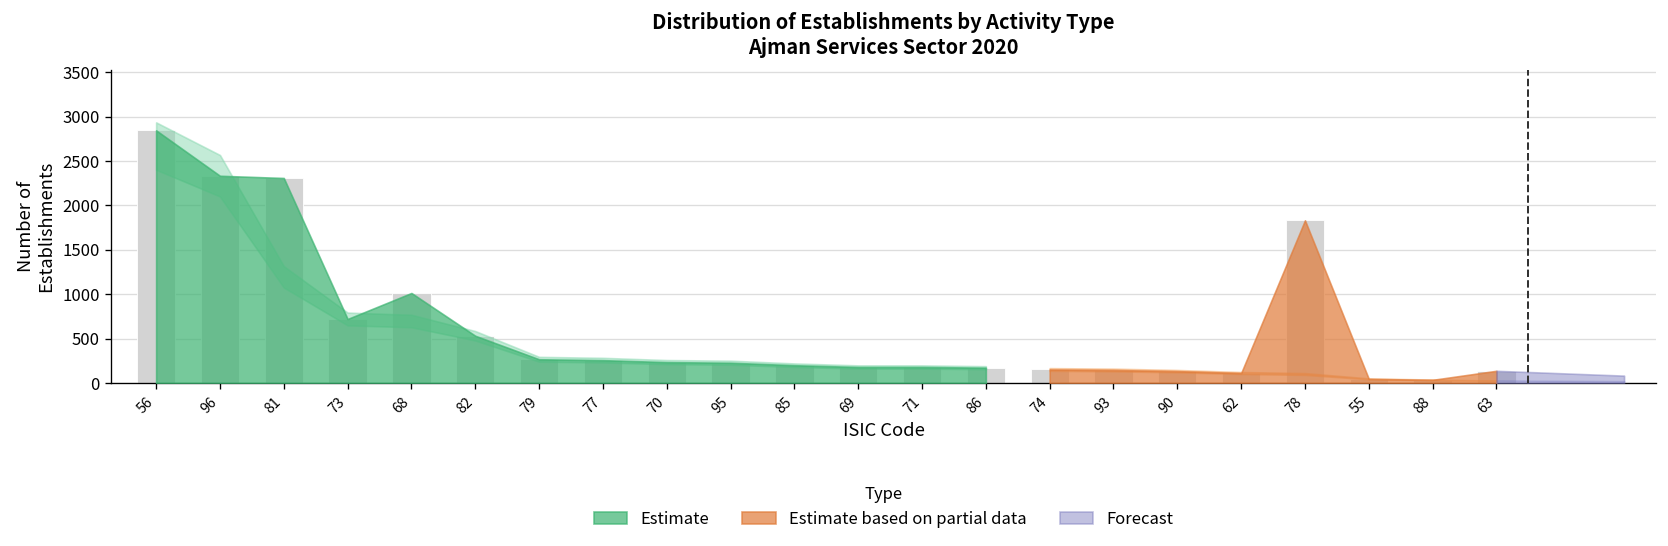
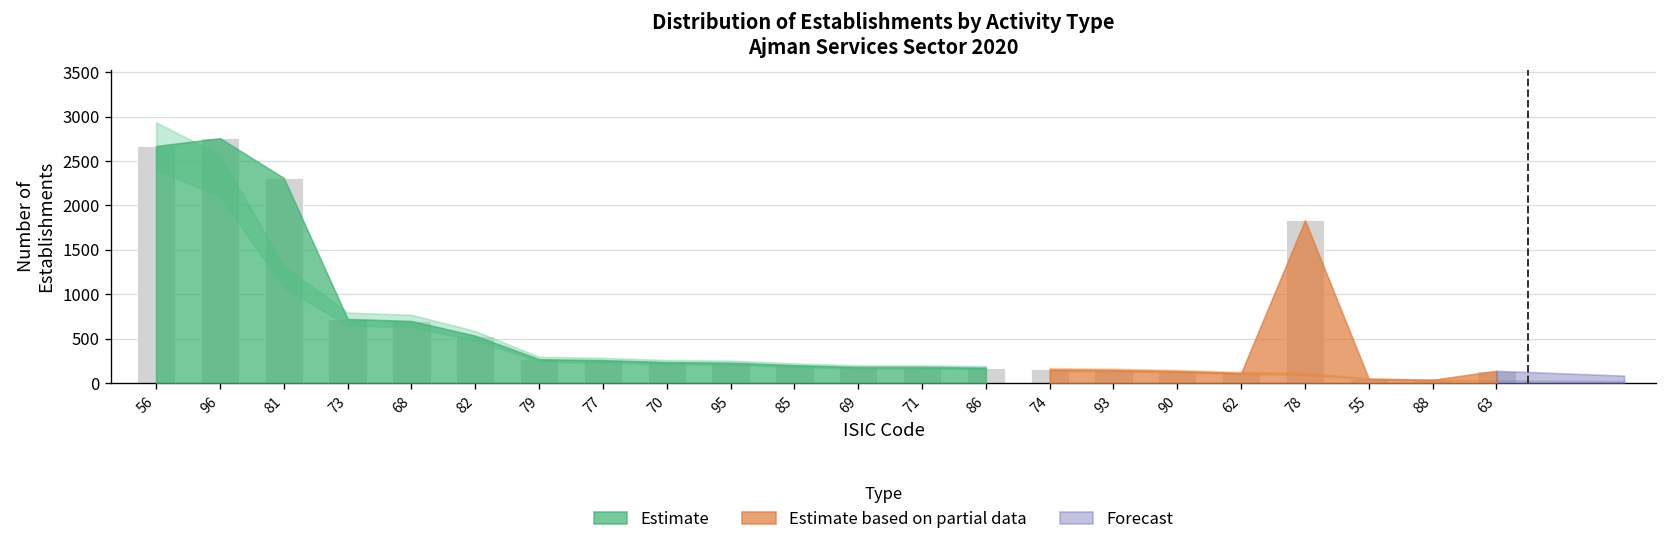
  {
    "Estimate": {
-     "56": 2800,
-     "96": 2300,
+     "56": 2700,
+     "96": 2800,
      "81": 2300,
      "73": 700,
-     "68": 1000,
+     "68": 700,
      "82": 500
    },
    "Estimate based on partial data": {
      "78": 1800
    }
  }
